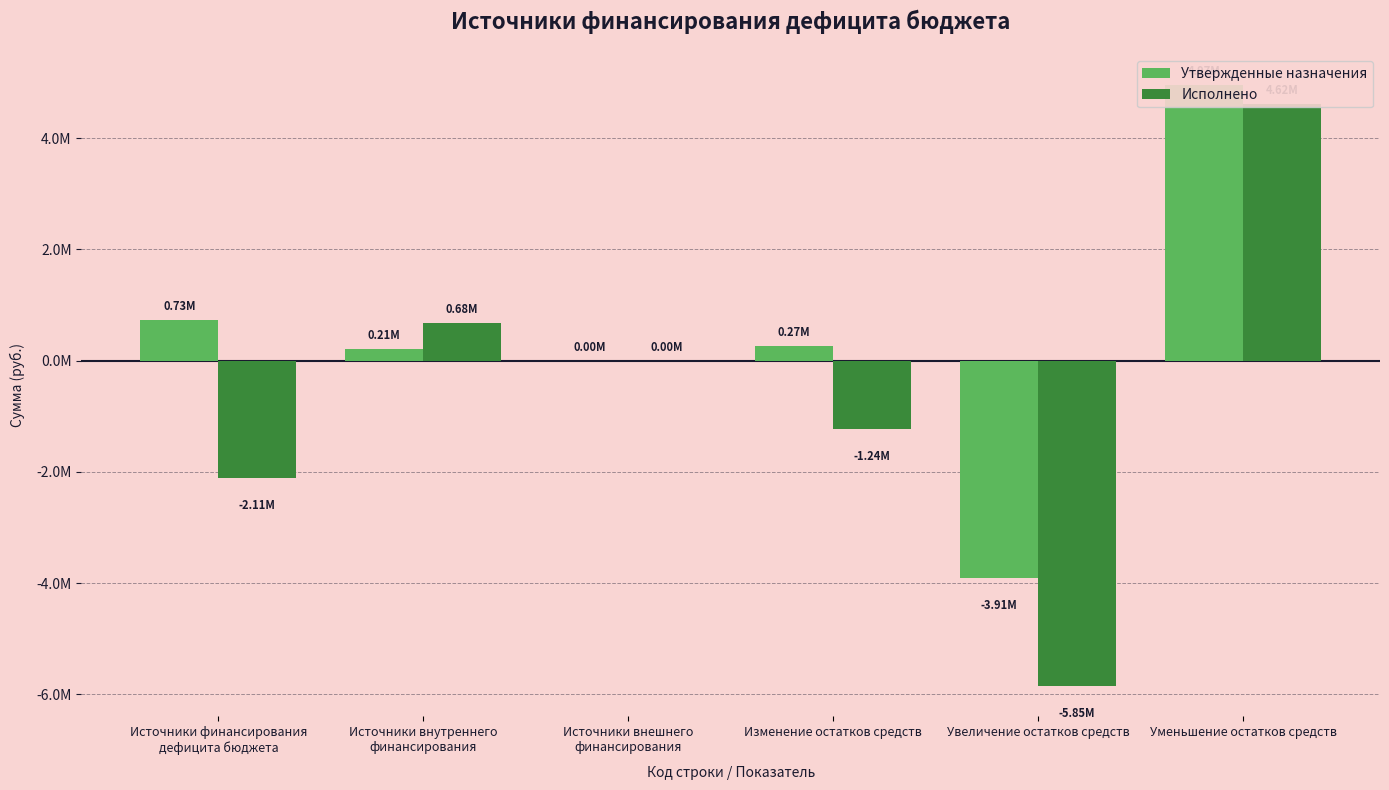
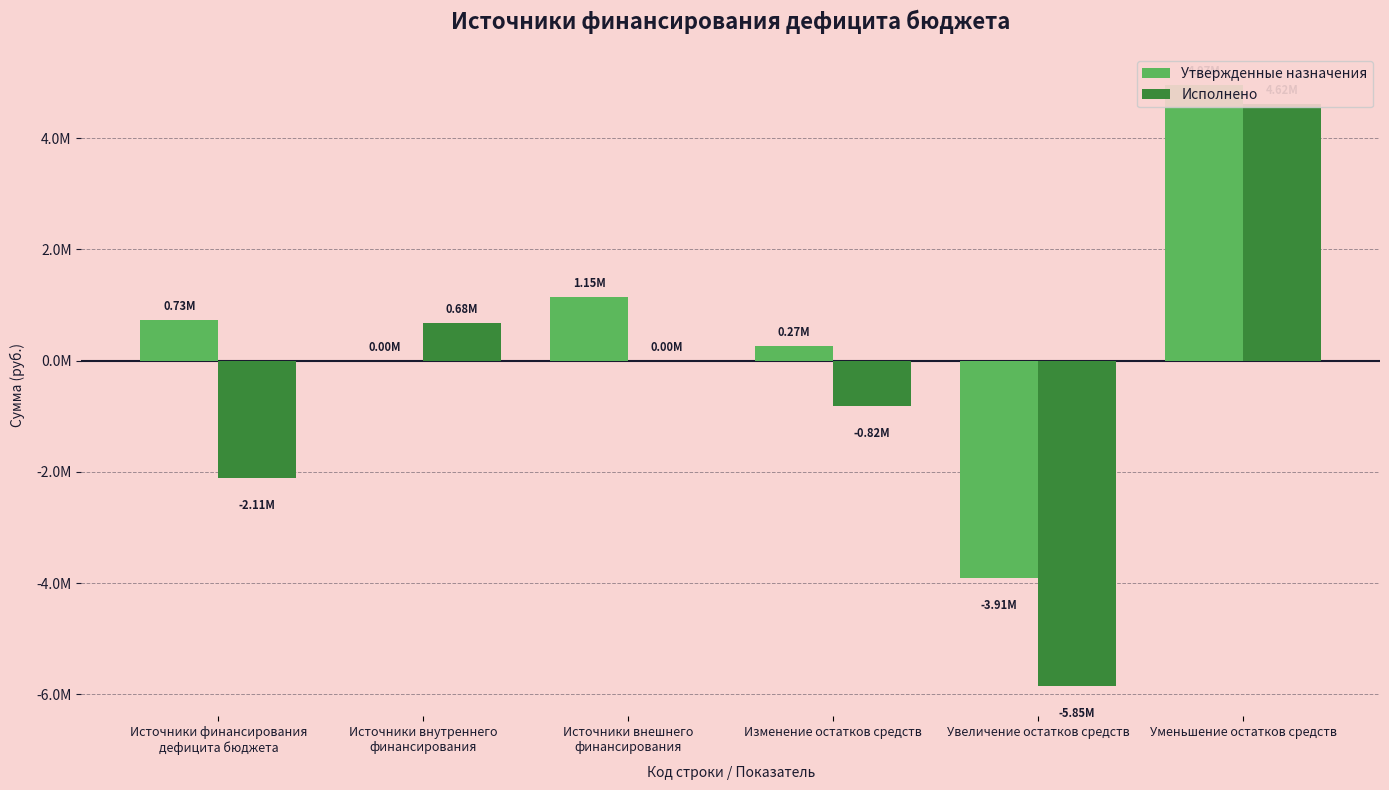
  {
    "Утвержденные назначения": {
      "Источники финансирования дефицита бюджета": "0.73M",
-     "Источники внутреннего финансирования": "0.21M",
-     "Источники внешнего финансирования": "0.00M",
+     "Источники внутреннего финансирования": "0.00M",
+     "Источники внешнего финансирования": "1.15M",
      "Изменение остатков средств": "0.27M",
      "Увеличение остатков средств": "-3.91M"
    },
    "Исполнено": {
      "Источники финансирования дефицита бюджета": "-2.11M",
      "Источники внутреннего финансирования": "0.68M",
      "Источники внешнего финансирования": "0.00M",
-     "Изменение остатков средств": "-1.24M",
+     "Изменение остатков средств": "-0.82M",
      "Увеличение остатков средств": "-5.85M"
    }
  }
